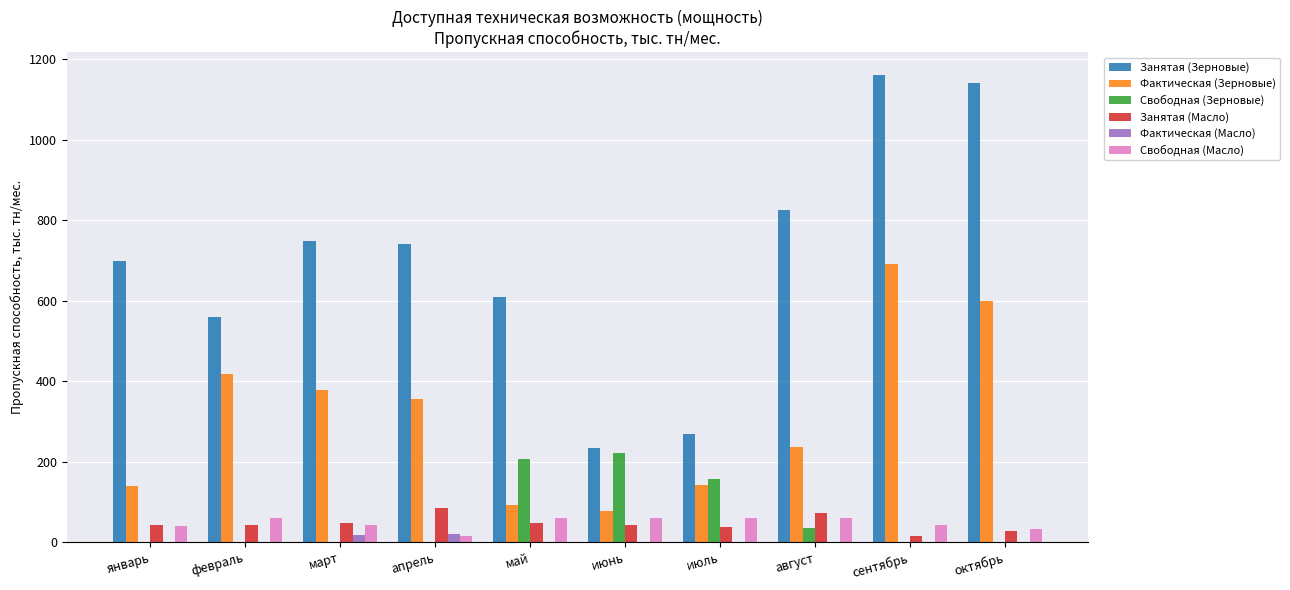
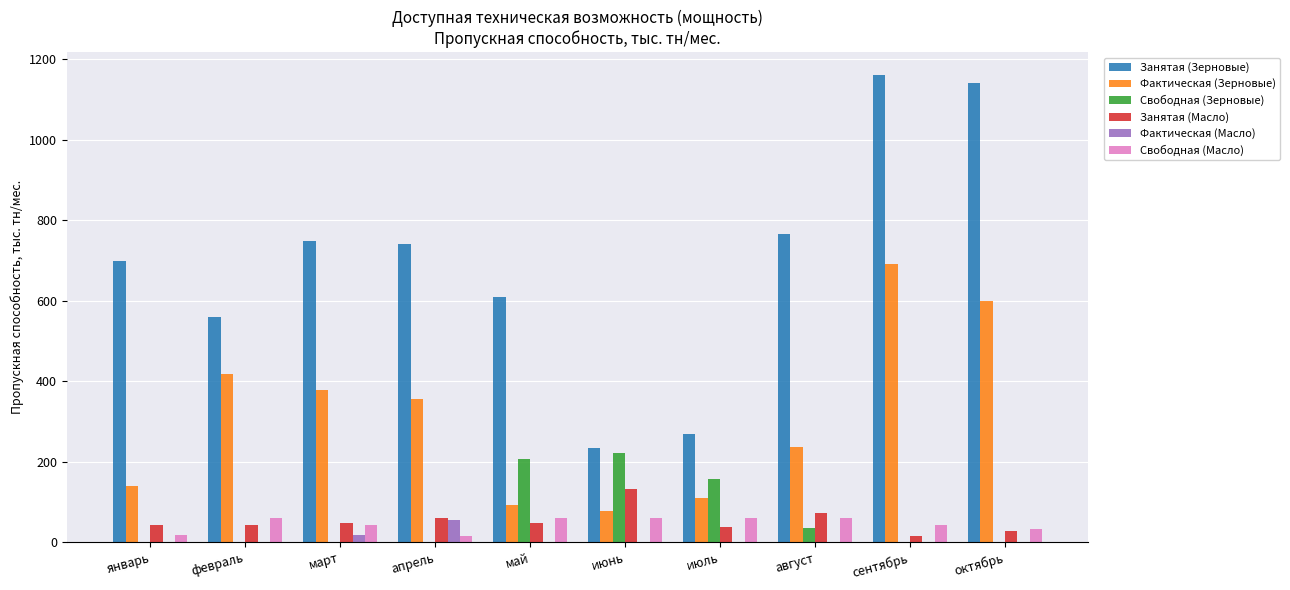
  {
    "Занятая (Зерновые)": {
      "январь": 700,
      "февраль": 560,
      "март": 750,
      "апрель": 740,
      "май": 610,
      "июнь": 240,
      "июль": 270,
-     "август": 830,
+     "август": 770,
      "сентябрь": 1160,
      "октябрь": 1140
    },
    "Фактическая (Зерновые)": {
      "январь": 140,
      "февраль": 420,
      "март": 380,
      "апрель": 360,
      "май": 90,
      "июнь": 80,
-     "июль": 140,
+     "июль": 110,
      "август": 240,
      "сентябрь": 690,
      "октябрь": 600
    },
    "Свободная (Зерновые)": {
      "январь": 0,
      "февраль": 0,
      "март": 0,
      "апрель": 0,
      "май": 210,
      "июнь": 220,
      "июль": 160,
      "август": 30,
      "сентябрь": 0,
      "октябрь": 0
    },
    "Занятая (Масло)": {
      "январь": 40,
      "февраль": 40,
      "март": 50,
-     "апрель": 80,
+     "апрель": 60,
      "май": 50,
-     "июнь": 40,
+     "июнь": 130,
      "июль": 40,
      "август": 70,
      "сентябрь": 20,
      "октябрь": 30
    },
    "Фактическая (Масло)": {
      "январь": 0,
      "февраль": 0,
      "март": 20,
-     "апрель": 20,
+     "апрель": 60,
      "май": 0,
      "июнь": 0,
      "июль": 0,
      "август": 0,
      "сентябрь": 0,
      "октябрь": 0
    },
    "Свободная (Масло)": {
-     "январь": 40,
+     "январь": 20,
      "февраль": 60,
      "март": 40,
      "апрель": 20,
      "май": 60,
      "июнь": 60,
      "июль": 60,
      "август": 60,
      "сентябрь": 40,
      "октябрь": 30
    }
  }
